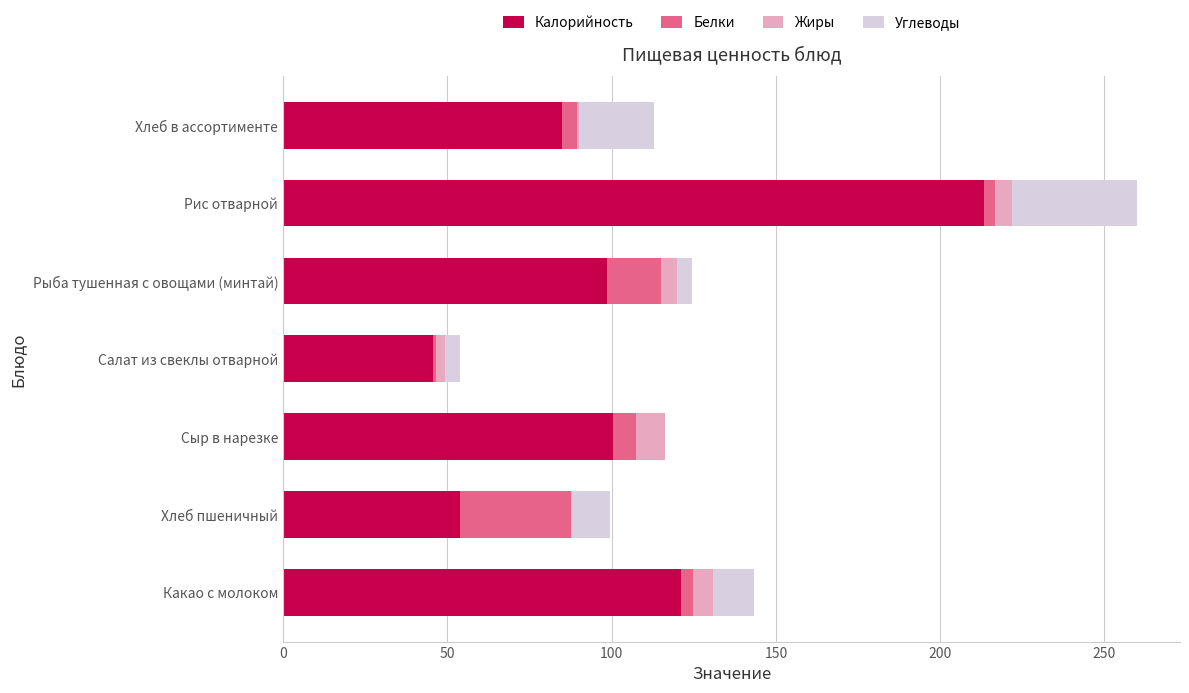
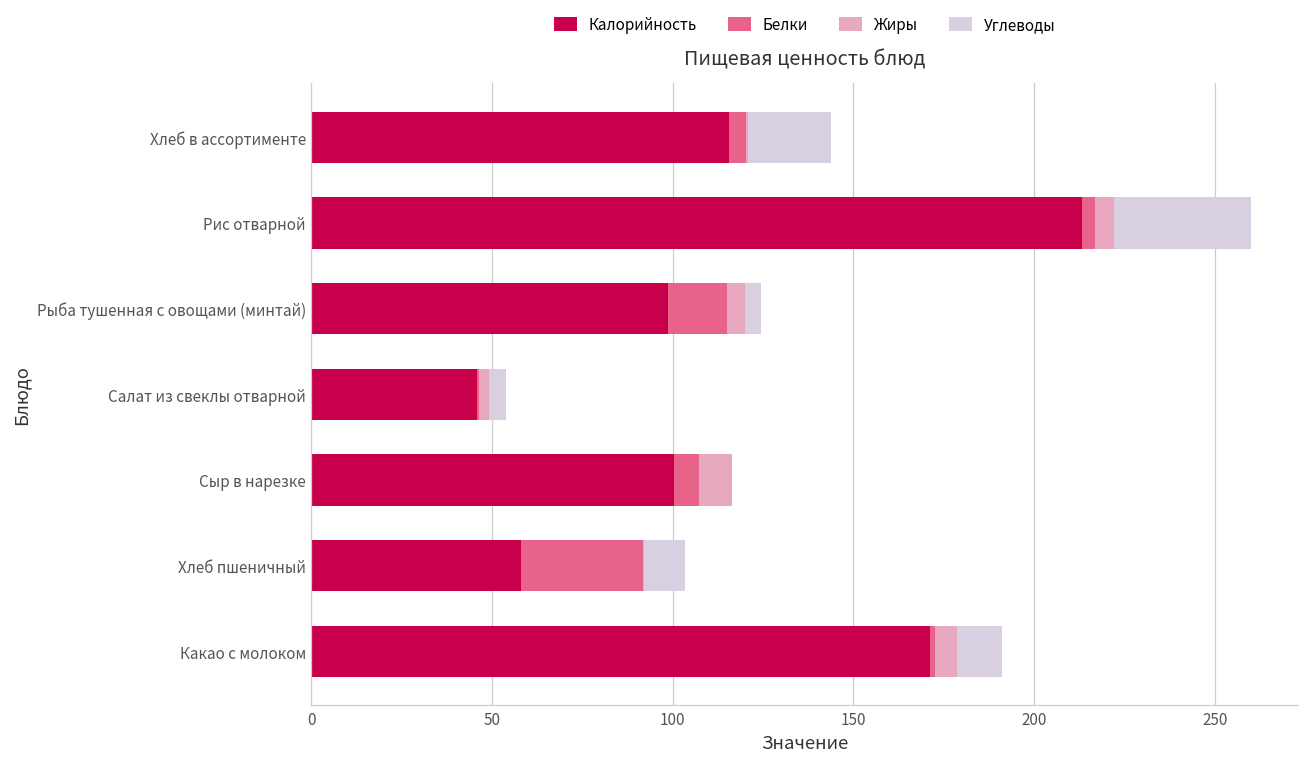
  {
    "Калорийность": {
-     "Хлеб в ассортименте": 85,
+     "Хлеб в ассортименте": 116,
      "Рис отварной": 213,
      "Рыба тушенная с овощами (минтай)": 99,
      "Салат из свеклы отварной": 46,
      "Сыр в нарезке": 100,
-     "Хлеб пшеничный": 54,
-     "Какао с молоком": 121
+     "Хлеб пшеничный": 58,
+     "Какао с молоком": 171
    },
    "Белки": {
      "Хлеб в ассортименте": 5,
      "Рис отварной": 4,
      "Рыба тушенная с овощами (минтай)": 16,
      "Салат из свеклы отварной": 1,
      "Сыр в нарезке": 7,
      "Хлеб пшеничный": 34,
-     "Какао с молоком": 4
+     "Какао с молоком": 1
    }
  }
